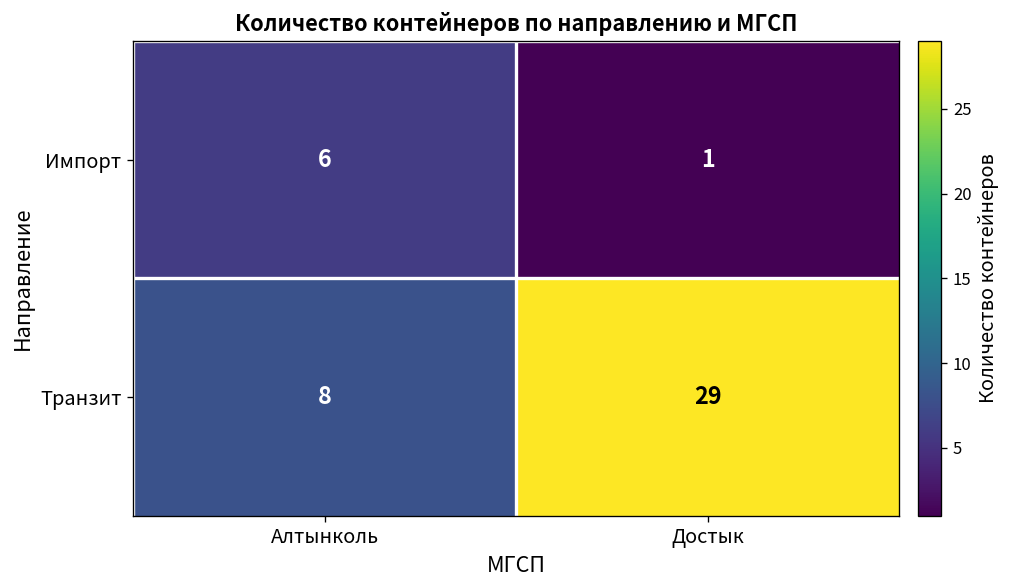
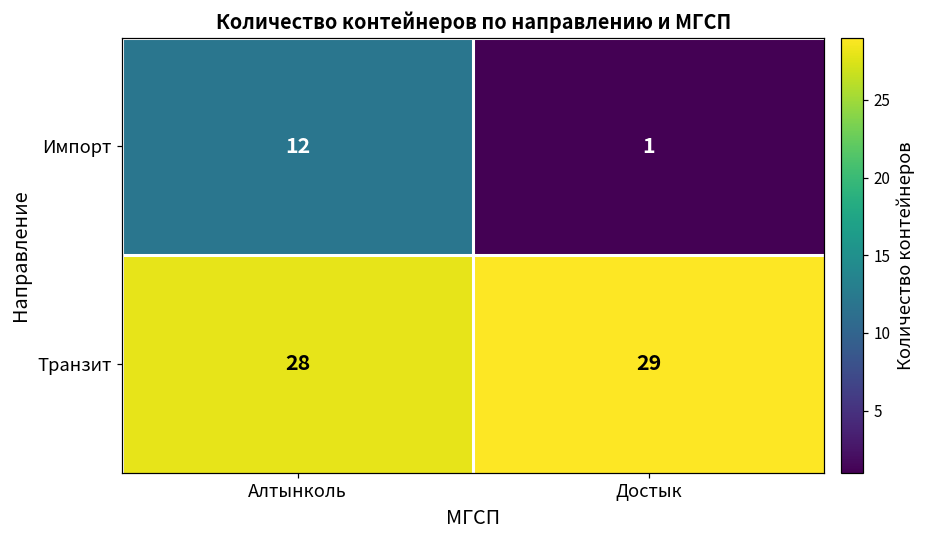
  {
    "Импорт": {
-     "Алтынколь": 6,
+     "Алтынколь": 12,
      "Достык": 1
    },
    "Транзит": {
-     "Алтынколь": 8,
+     "Алтынколь": 28,
      "Достык": 29
    }
  }
